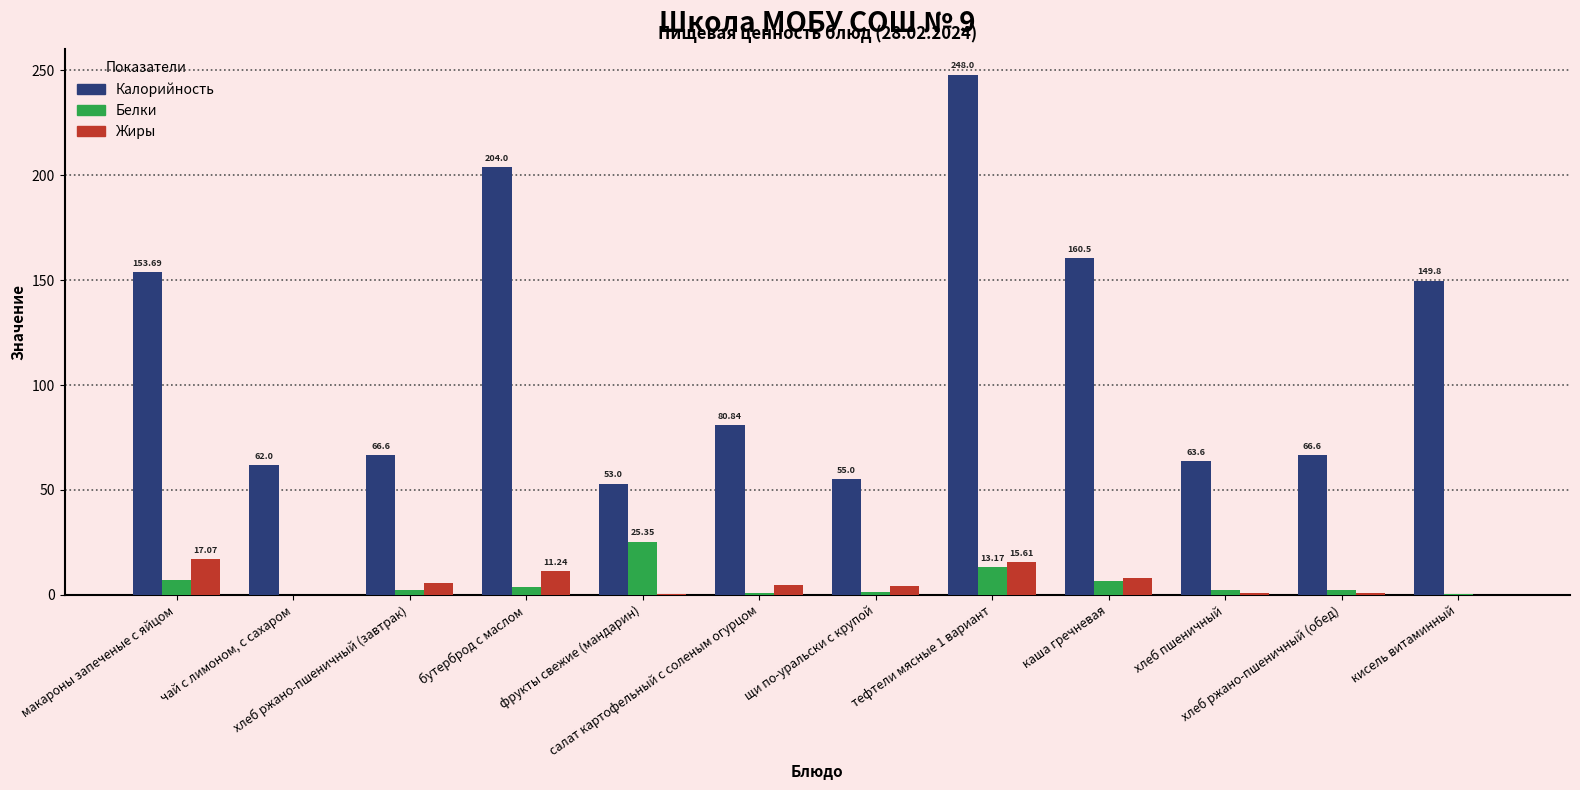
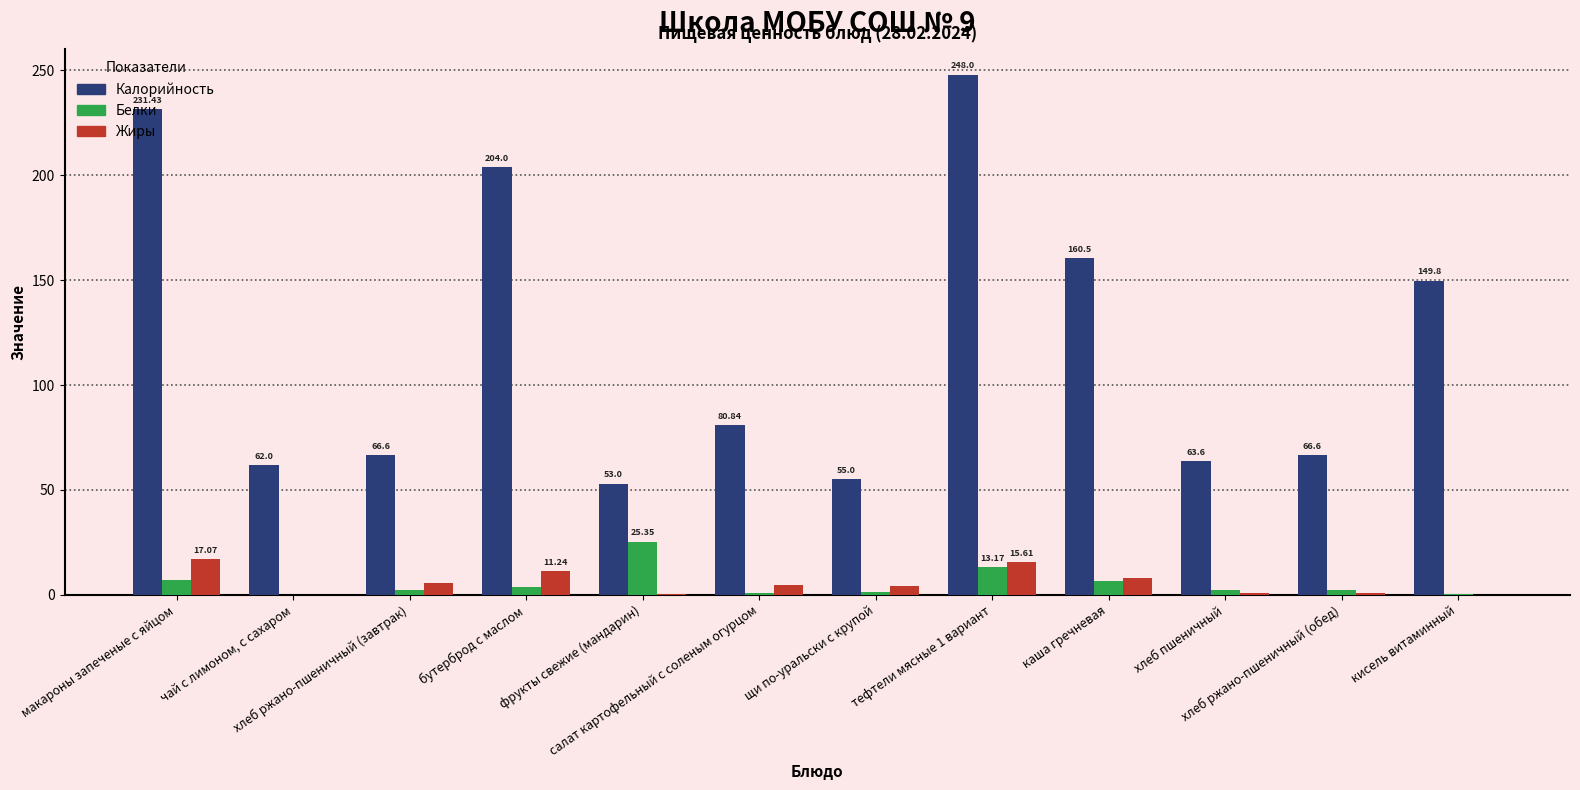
  {
    "Калорийность": {
-     "макароны запеченые с яйцом": 153.69,
+     "макароны запеченые с яйцом": 231.43,
      "чай с лимоном, с сахаром": 62.0,
      "хлеб ржано-пшеничный (завтрак)": 66.6,
      "бутерброд с маслом": 204.0,
      "фрукты свежие (мандарин)": 53.0,
      "салат картофельный с соленым огурцом": 80.84,
      "щи по-уральски с крупой": 55.0,
      "тефтели мясные 1 вариант": 248.0,
      "каша гречневая": 160.5,
      "хлеб пшеничный": 63.6,
      "хлеб ржано-пшеничный (обед)": 66.6,
      "кисель витаминный": 149.8
    },
    "Белки": {
      "фрукты свежие (мандарин)": 25.35,
      "тефтели мясные 1 вариант": 13.17
    },
    "Жиры": {
      "макароны запеченые с яйцом": 17.07,
      "бутерброд с маслом": 11.24,
      "тефтели мясные 1 вариант": 15.61
    }
  }
